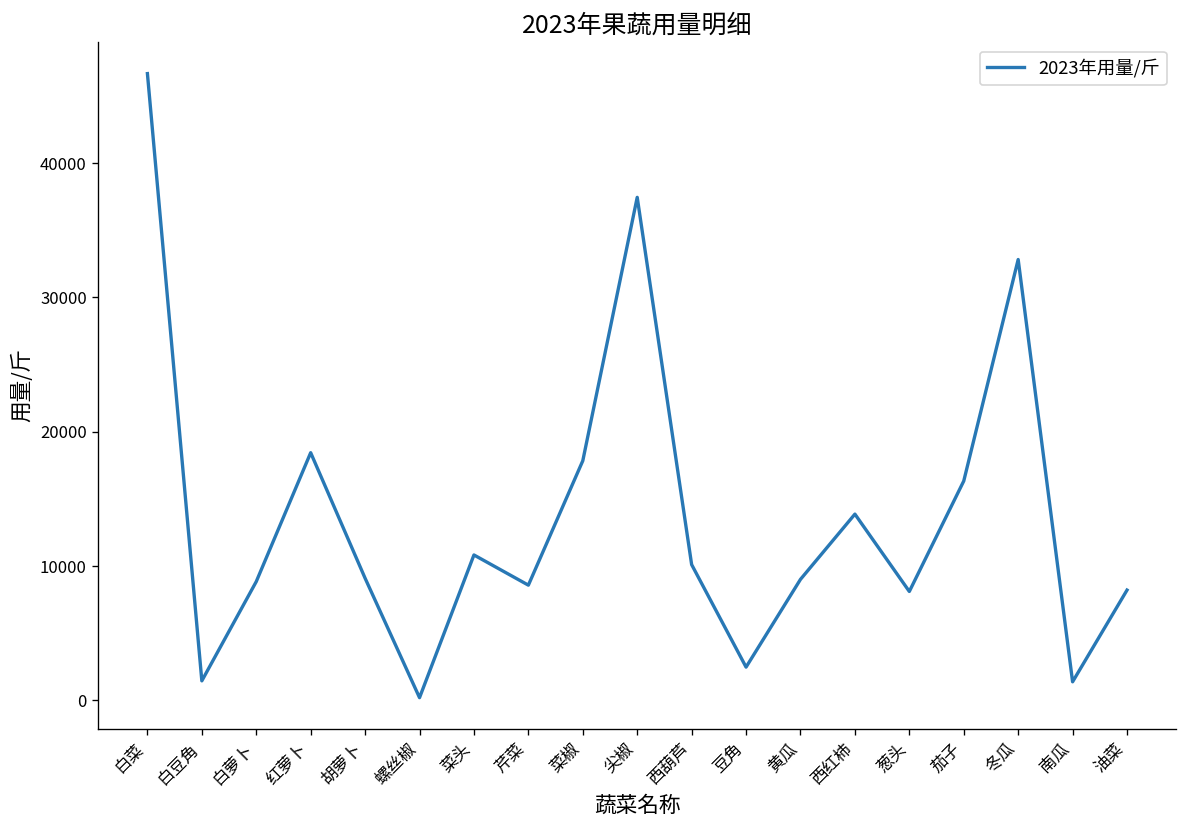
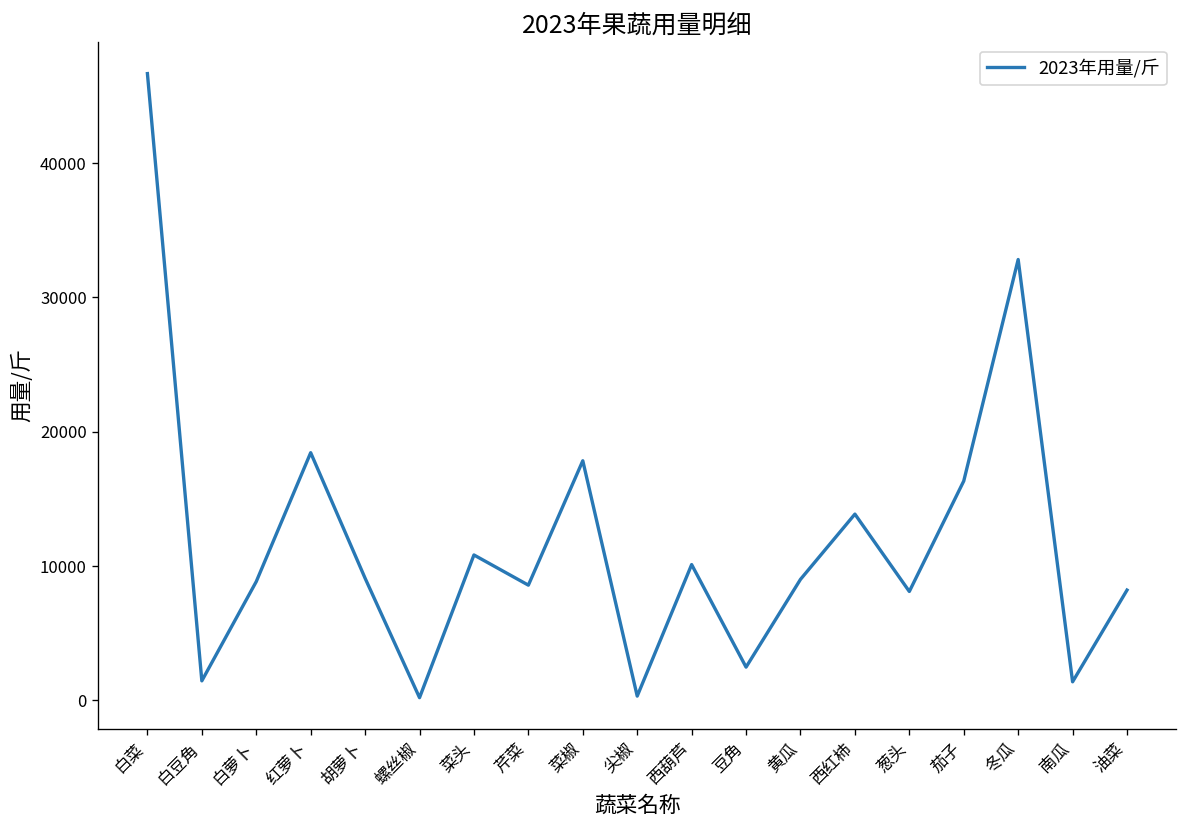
  {
    "白菜": 46700,
    "白豆角": 1400,
    "白萝卜": 8800,
    "红萝卜": 18400,
    "胡萝卜": 9100,
    "螺丝椒": 200,
    "菜头": 10800,
    "芹菜": 8600,
    "菜椒": 17800,
-   "尖椒": 37400,
+   "尖椒": 300,
    "西葫芦": 10100,
    "豆角": 2500,
    "黄瓜": 9000,
    "西红柿": 13900,
    "葱头": 8100,
    "茄子": 16300,
    "冬瓜": 32800,
    "南瓜": 1400,
    "油菜": 8200
  }
